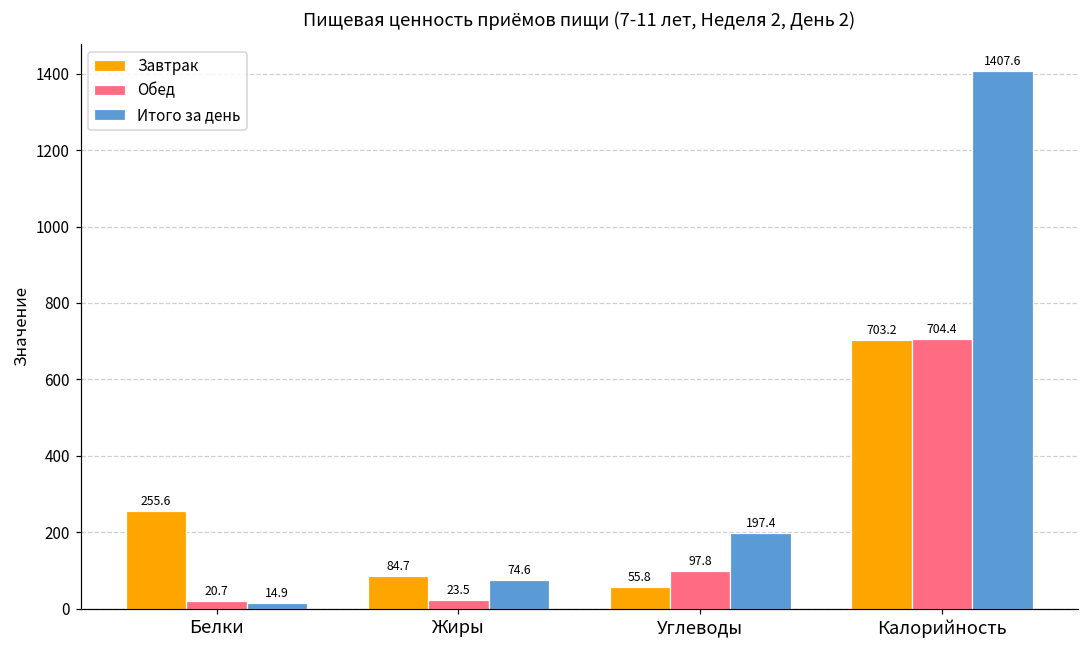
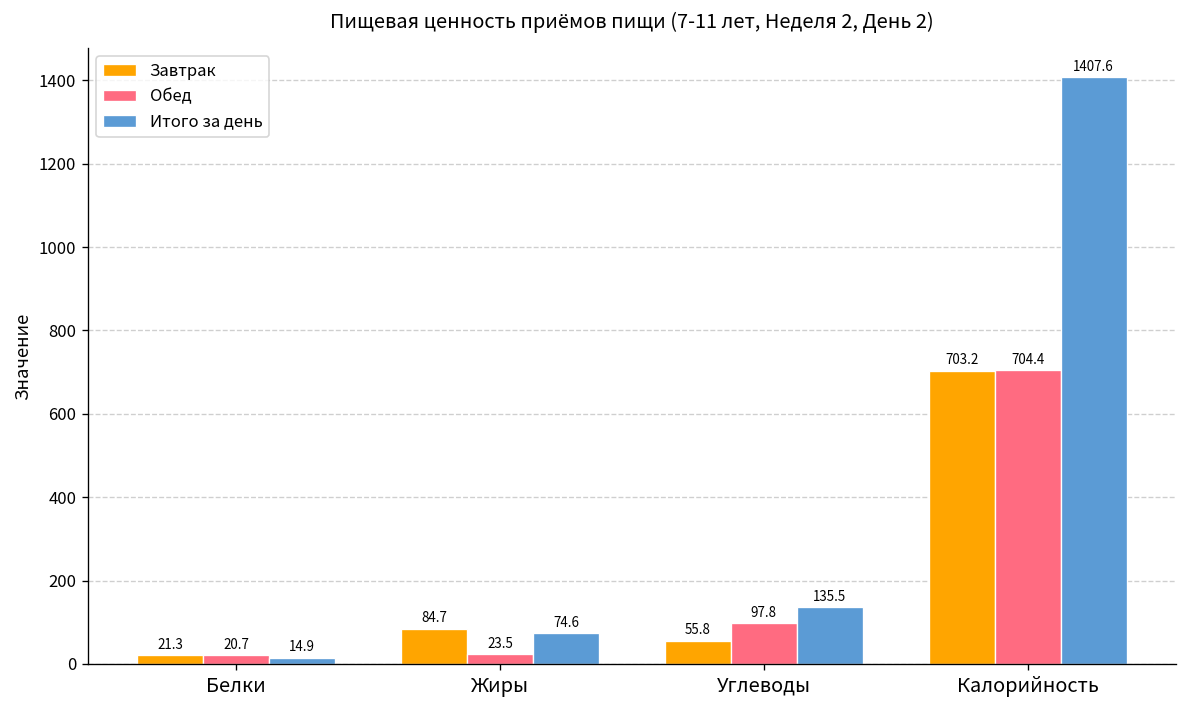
  {
    "Завтрак": {
-     "Белки": 255.6,
+     "Белки": 21.3,
      "Жиры": 84.7,
      "Углеводы": 55.8,
      "Калорийность": 703.2
    },
    "Обед": {
      "Белки": 20.7,
      "Жиры": 23.5,
      "Углеводы": 97.8,
      "Калорийность": 704.4
    },
    "Итого за день": {
      "Белки": 14.9,
      "Жиры": 74.6,
-     "Углеводы": 197.4,
+     "Углеводы": 135.5,
      "Калорийность": 1407.6
    }
  }
